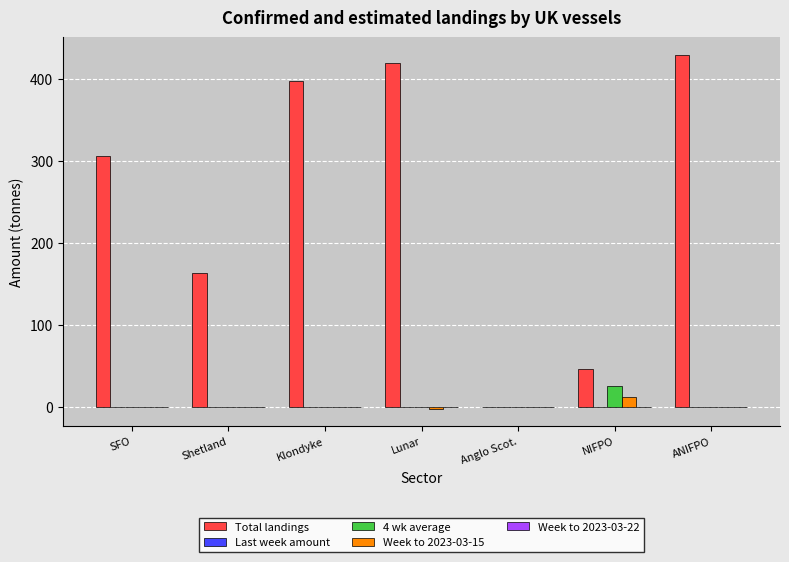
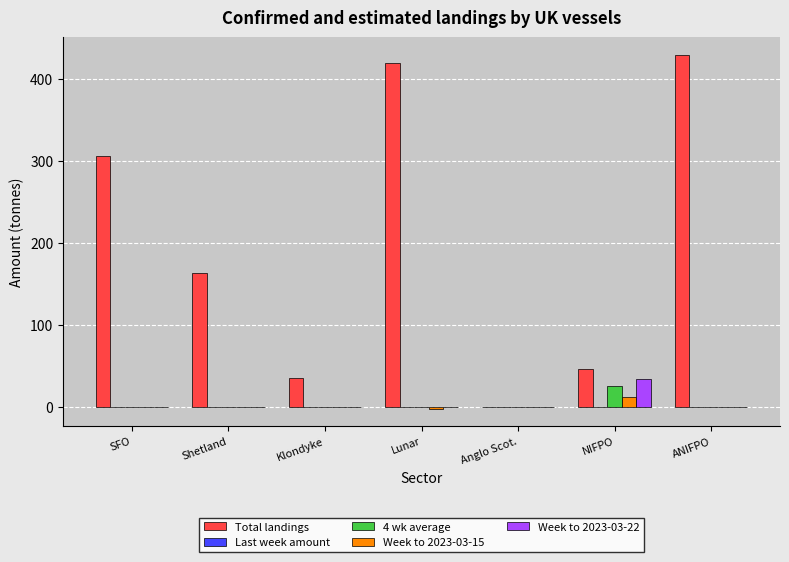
  {
    "Total landings": {
      "SFO": 310,
      "Shetland": 160,
-     "Klondyke": 400,
+     "Klondyke": 40,
      "Lunar": 420,
      "NIFPO": 50,
      "ANIFPO": 430
    },
    "Last week amount": {
      "SFO": 0,
      "Shetland": 0,
      "Klondyke": 0,
      "Lunar": 0,
      "NIFPO": 0,
      "ANIFPO": 0
    },
    "4 wk average": {
      "SFO": 0,
      "Shetland": 0,
      "Klondyke": 0,
      "NIFPO": 30,
      "ANIFPO": 0
    },
    "Week to 2023-03-15": {
      "SFO": 0,
      "Shetland": 0,
      "Klondyke": 0,
      "Anglo Scot.": 0,
      "NIFPO": 10,
      "ANIFPO": 0
    },
    "Week to 2023-03-22": {
      "SFO": 0,
      "Shetland": 0,
      "Klondyke": 0,
      "Lunar": 0,
      "Anglo Scot.": 0,
-     "NIFPO": 0,
+     "NIFPO": 30,
      "ANIFPO": 0
    }
  }
